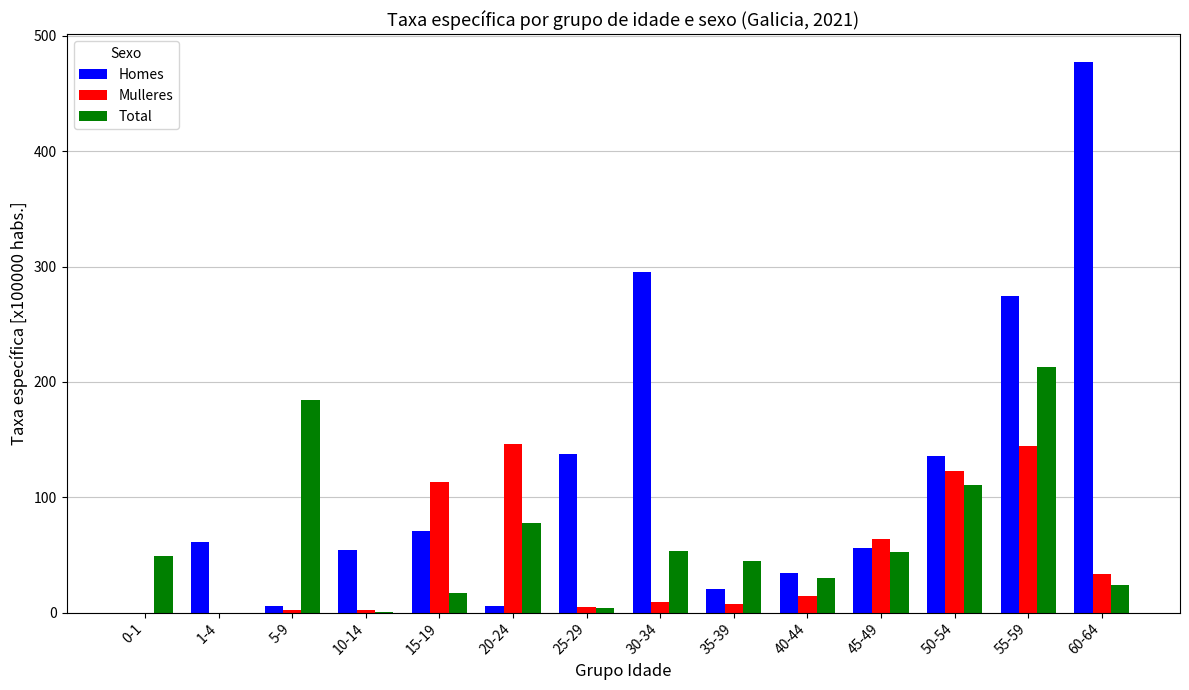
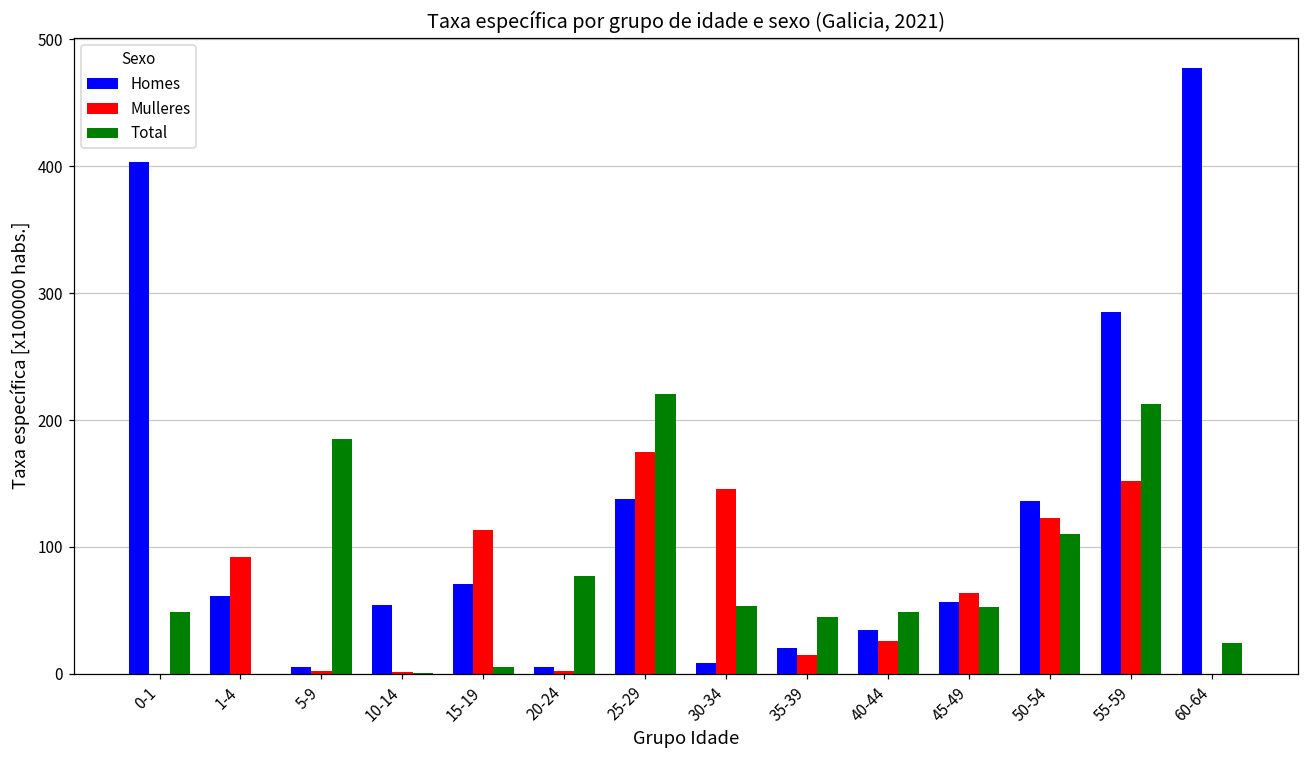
  {
    "Homes": {
-     "0-1": 0,
+     "0-1": 403,
      "1-4": 61,
      "5-9": 6,
      "10-14": 54,
      "15-19": 71,
      "20-24": 5,
      "25-29": 138,
-     "30-34": 295,
+     "30-34": 9,
      "35-39": 21,
      "40-44": 35,
      "45-49": 56,
      "50-54": 136,
-     "55-59": 274,
+     "55-59": 285,
      "60-64": 478
    },
    "Mulleres": {
      "0-1": 0,
-     "1-4": 0,
+     "1-4": 92,
      "15-19": 113,
-     "20-24": 146,
-     "25-29": 5,
-     "30-34": 9,
-     "35-39": 8,
-     "40-44": 14,
+     "20-24": 2,
+     "25-29": 175,
+     "30-34": 145,
+     "35-39": 15,
+     "40-44": 26,
      "45-49": 64,
      "50-54": 123,
-     "55-59": 145,
-     "60-64": 33
+     "55-59": 152,
+     "60-64": 0
    },
    "Total": {
      "0-1": 49,
      "1-4": 0,
      "5-9": 185,
-     "15-19": 17,
+     "15-19": 5,
      "20-24": 77,
-     "25-29": 4,
+     "25-29": 221,
      "30-34": 53,
      "35-39": 45,
-     "40-44": 30,
+     "40-44": 49,
      "45-49": 53,
      "50-54": 110,
      "55-59": 213,
      "60-64": 24
    }
  }
